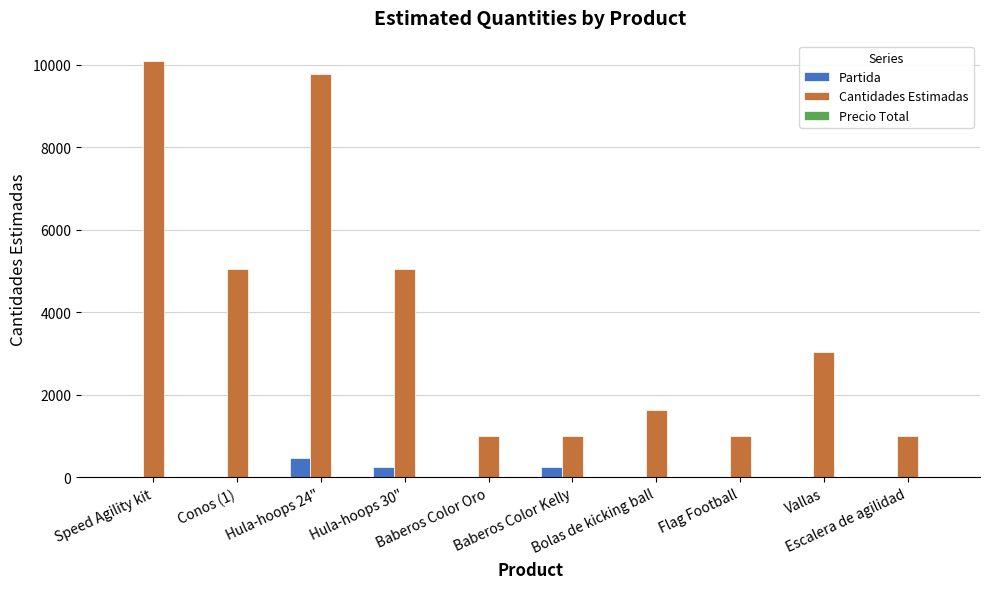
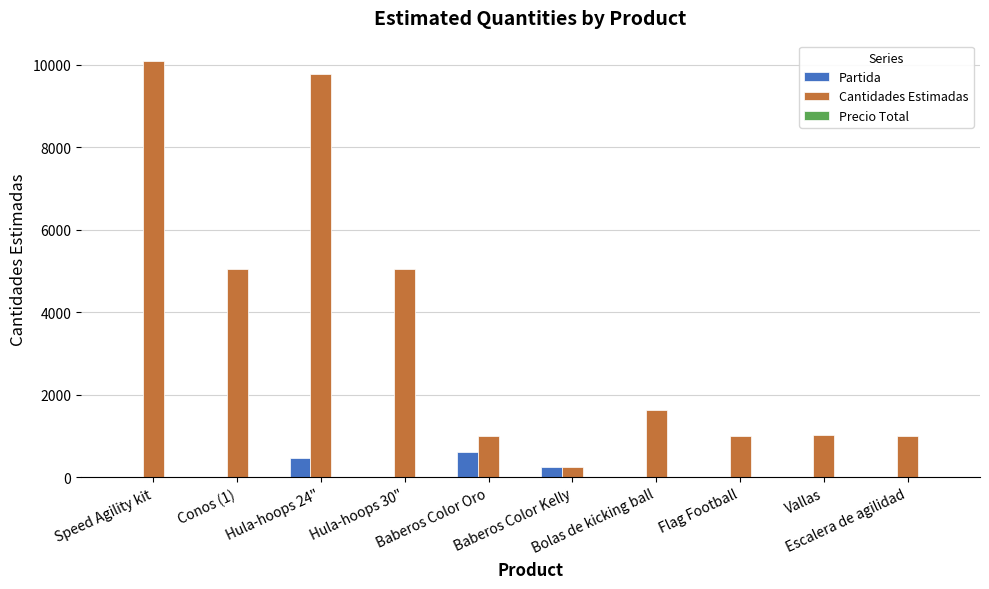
  {
    "Partida": {
      "Hula-hoops 24\"": 500,
-     "Hula-hoops 30\"": 200,
-     "Baberos Color Oro": 0,
+     "Hula-hoops 30\"": 0,
+     "Baberos Color Oro": 600,
      "Baberos Color Kelly": 300
    },
    "Cantidades Estimadas": {
      "Speed Agility kit": 10100,
      "Conos (1)": 5000,
      "Hula-hoops 24\"": 9800,
      "Hula-hoops 30\"": 5000,
      "Baberos Color Oro": 1000,
-     "Baberos Color Kelly": 1000,
+     "Baberos Color Kelly": 200,
      "Bolas de kicking ball": 1600,
      "Flag Football": 1000,
-     "Vallas": 3000,
+     "Vallas": 1000,
      "Escalera de agilidad": 1000
    },
    "Precio Total": {
      "Speed Agility kit": 0,
      "Conos (1)": 0,
      "Hula-hoops 24\"": 0,
      "Hula-hoops 30\"": 0,
      "Baberos Color Oro": 0,
      "Baberos Color Kelly": 0,
      "Bolas de kicking ball": 0,
      "Flag Football": 0,
      "Vallas": 0,
      "Escalera de agilidad": 0
    }
  }
